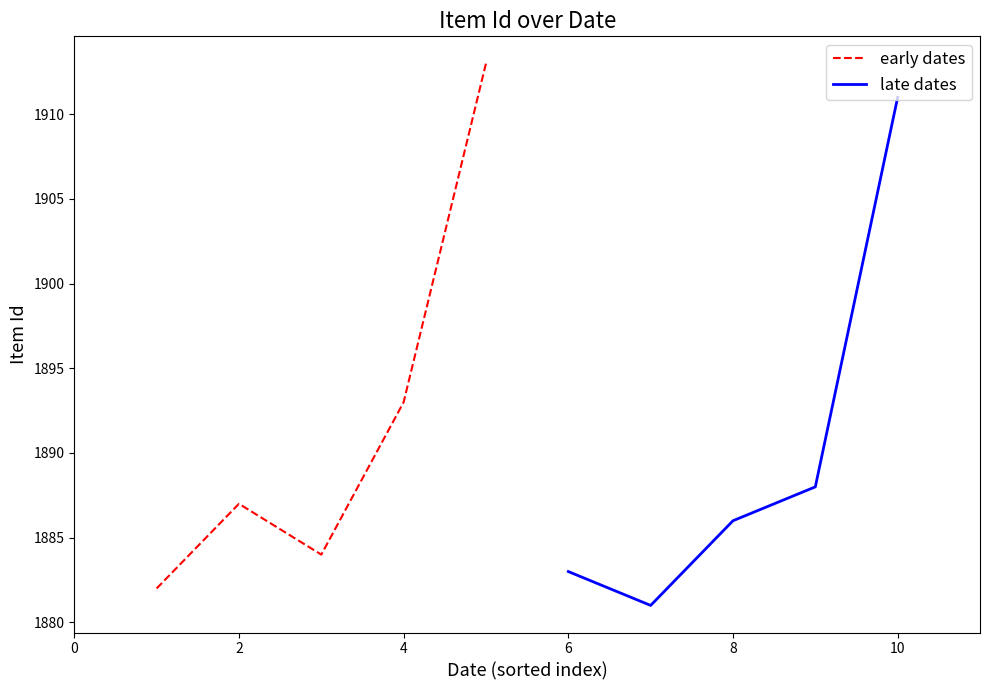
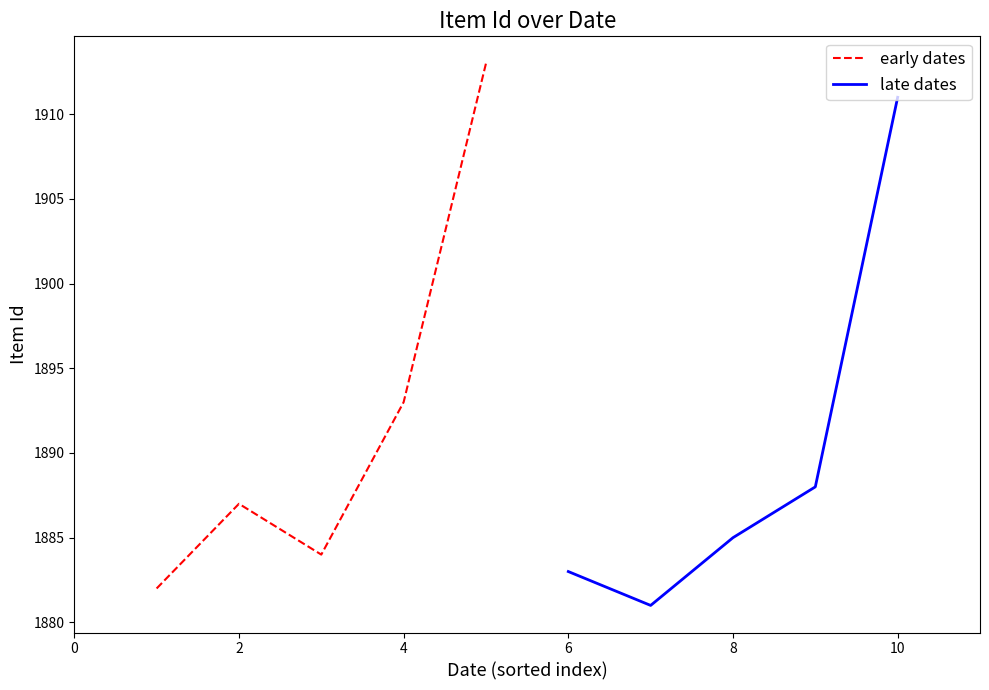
  {
    "early dates": {
      "2": 1887,
      "4": 1893
    },
    "late dates": {
      "6": 1883,
-     "8": 1886
+     "8": 1885
    }
  }
